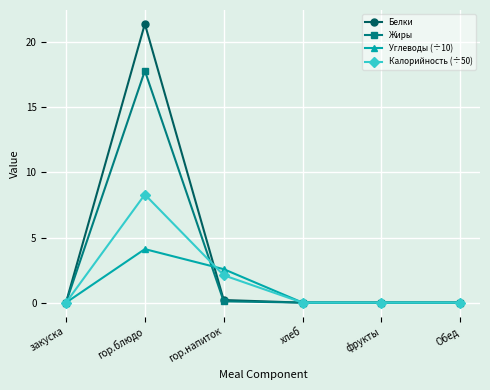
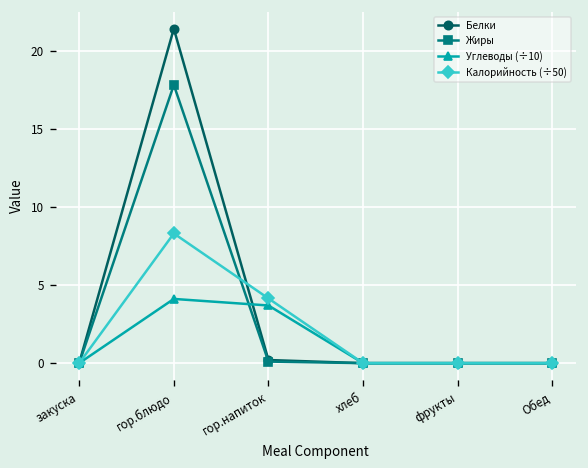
  {
    "Углеводы (÷10)": {
      "гор.блюдо": 4.1,
-     "гор.напиток": 2.6
+     "гор.напиток": 3.7
    },
    "Калорийность (÷50)": {
      "гор.блюдо": 8.3,
-     "гор.напиток": 2.1
+     "гор.напиток": 4.1
    }
  }
